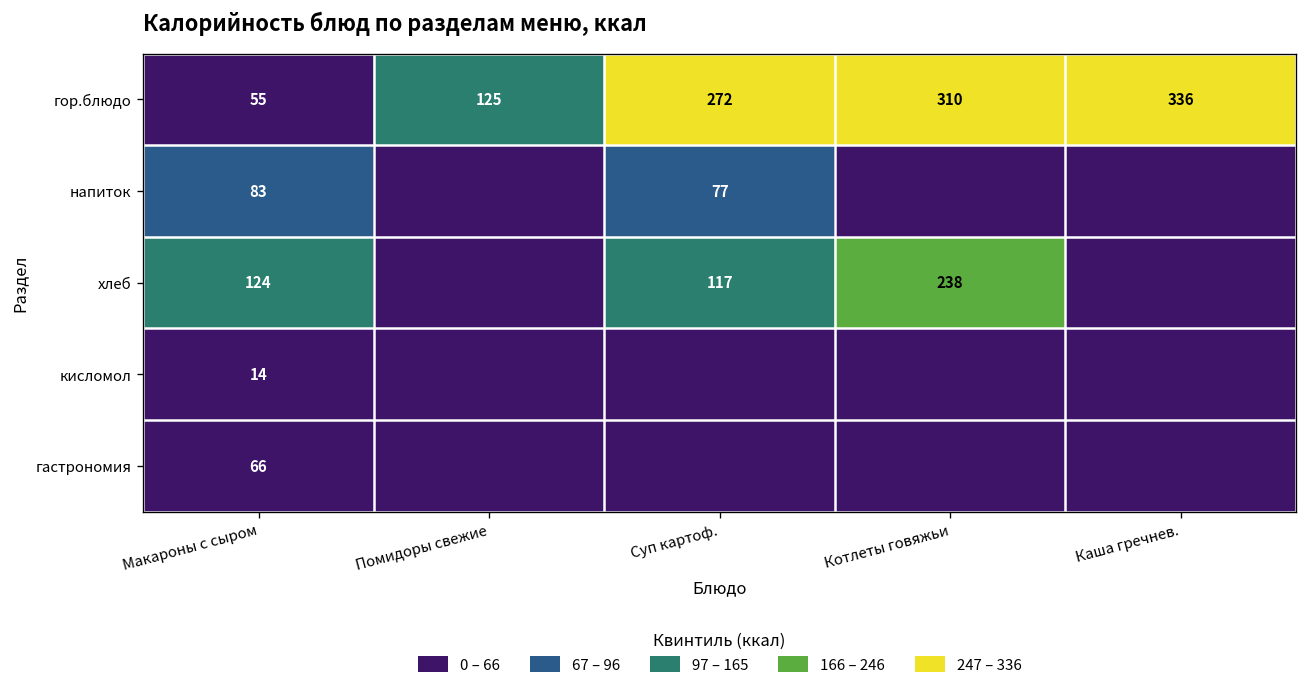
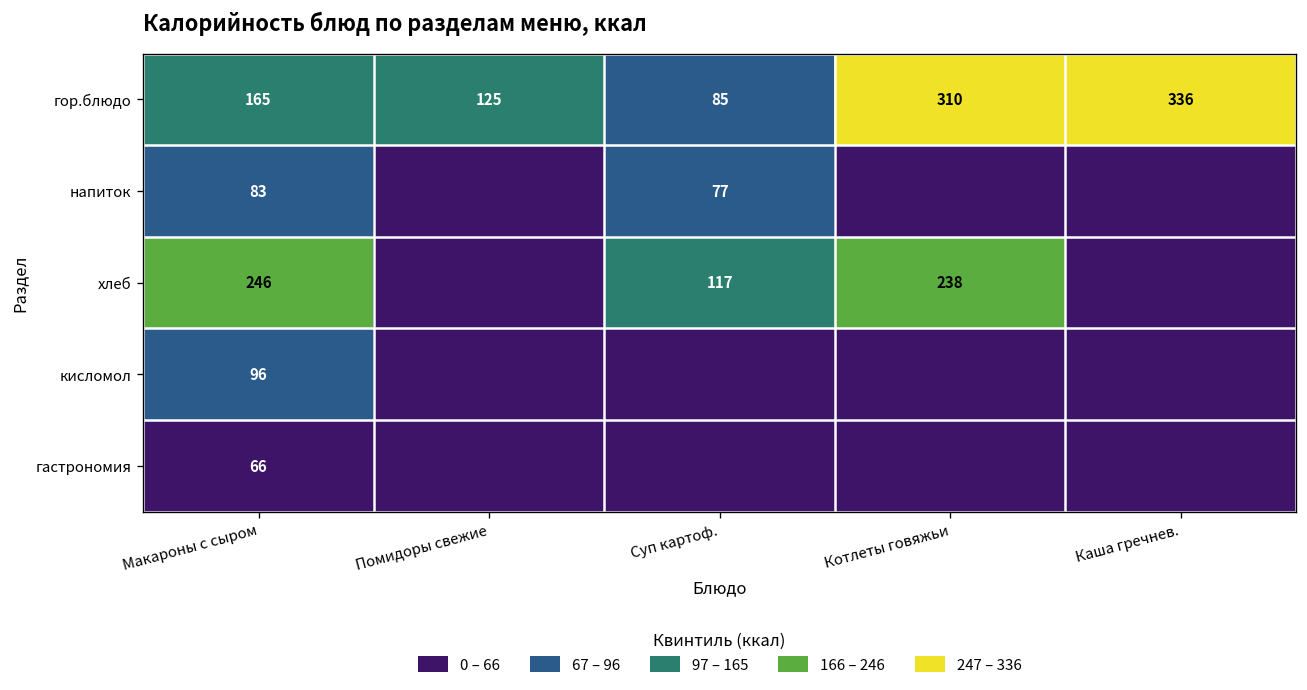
  {
    "гор.блюдо": {
-     "Макароны с сыром": 55,
+     "Макароны с сыром": 165,
      "Помидоры свежие": 125,
-     "Суп картоф.": 272,
+     "Суп картоф.": 85,
      "Котлеты говяжьи": 310,
      "Каша гречнев.": 336
    },
    "напиток": {
      "Макароны с сыром": 83,
      "Суп картоф.": 77
    },
    "хлеб": {
-     "Макароны с сыром": 124,
+     "Макароны с сыром": 246,
      "Суп картоф.": 117,
      "Котлеты говяжьи": 238
    },
    "кисломол": {
-     "Макароны с сыром": 14
+     "Макароны с сыром": 96
    },
    "гастрономия": {
      "Макароны с сыром": 66
    }
  }
